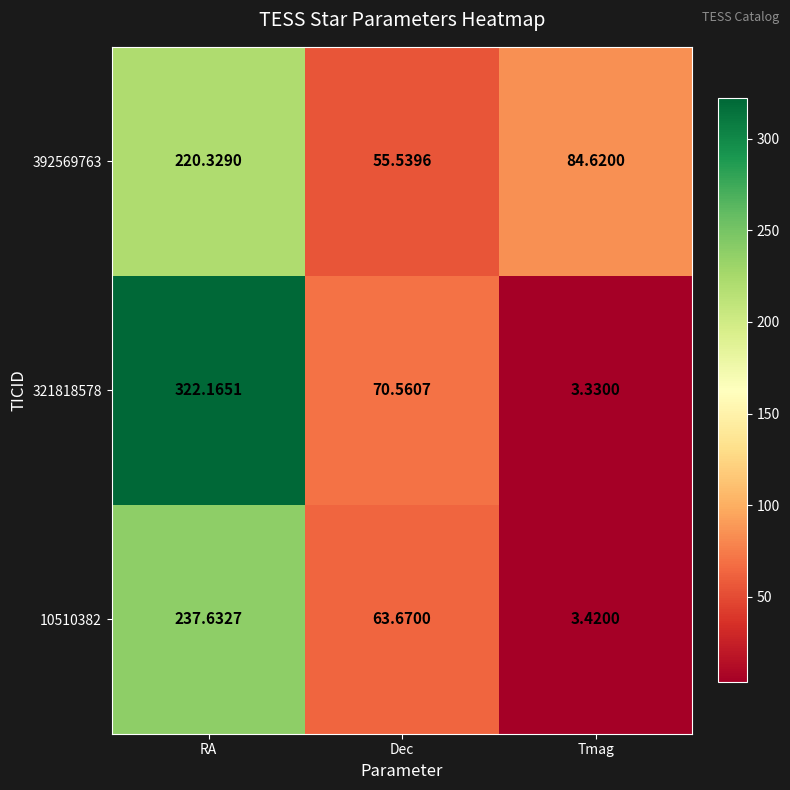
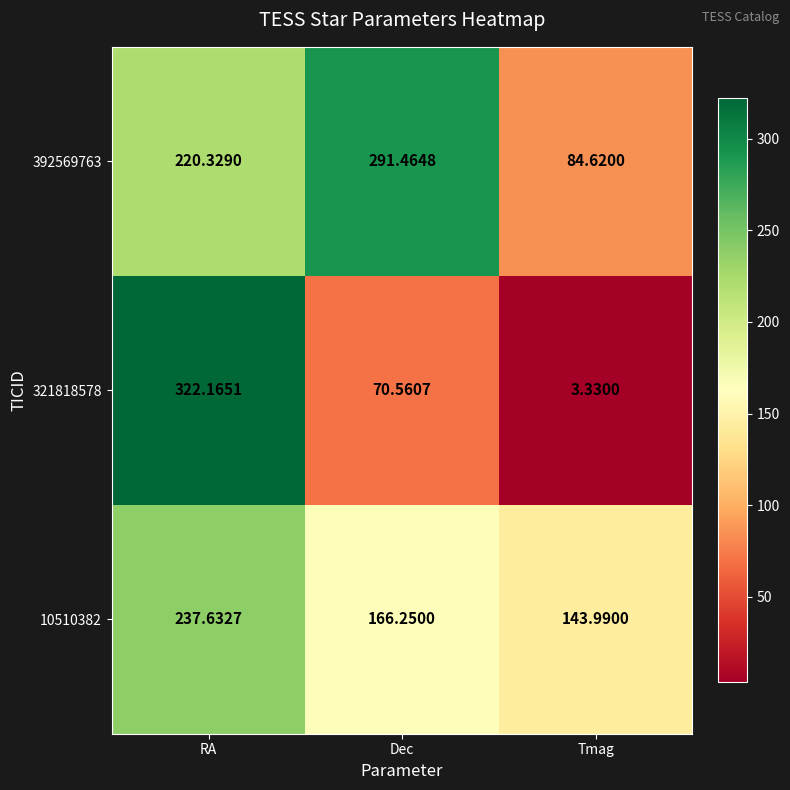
  {
    "392569763": {
      "RA": 220.3290,
-     "Dec": 55.5396,
+     "Dec": 291.4648,
      "Tmag": 84.6200
    },
    "321818578": {
      "RA": 322.1651,
      "Dec": 70.5607,
      "Tmag": 3.3300
    },
    "10510382": {
      "RA": 237.6327,
-     "Dec": 63.6700,
-     "Tmag": 3.4200
+     "Dec": 166.2500,
+     "Tmag": 143.9900
    }
  }
